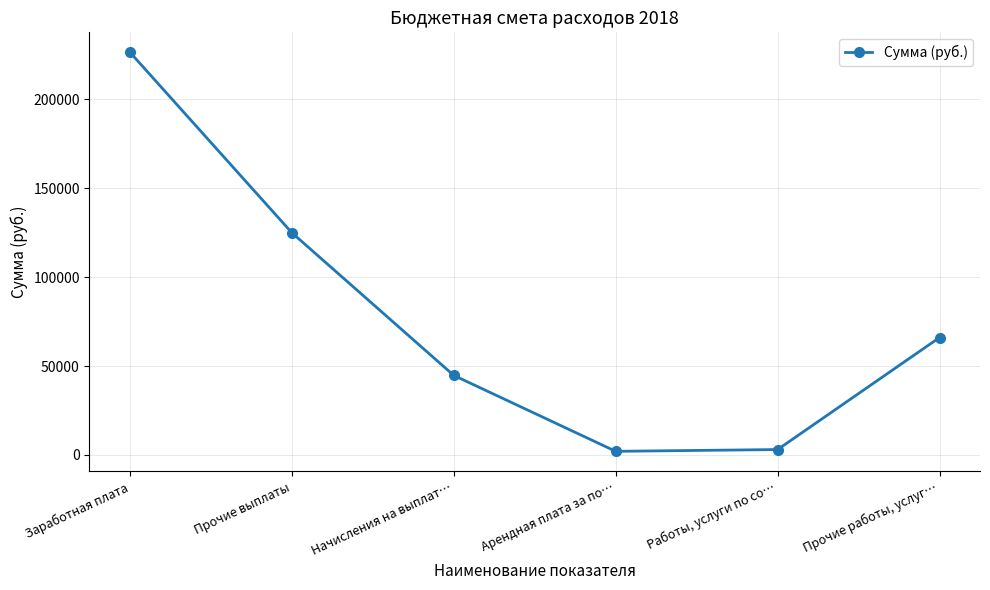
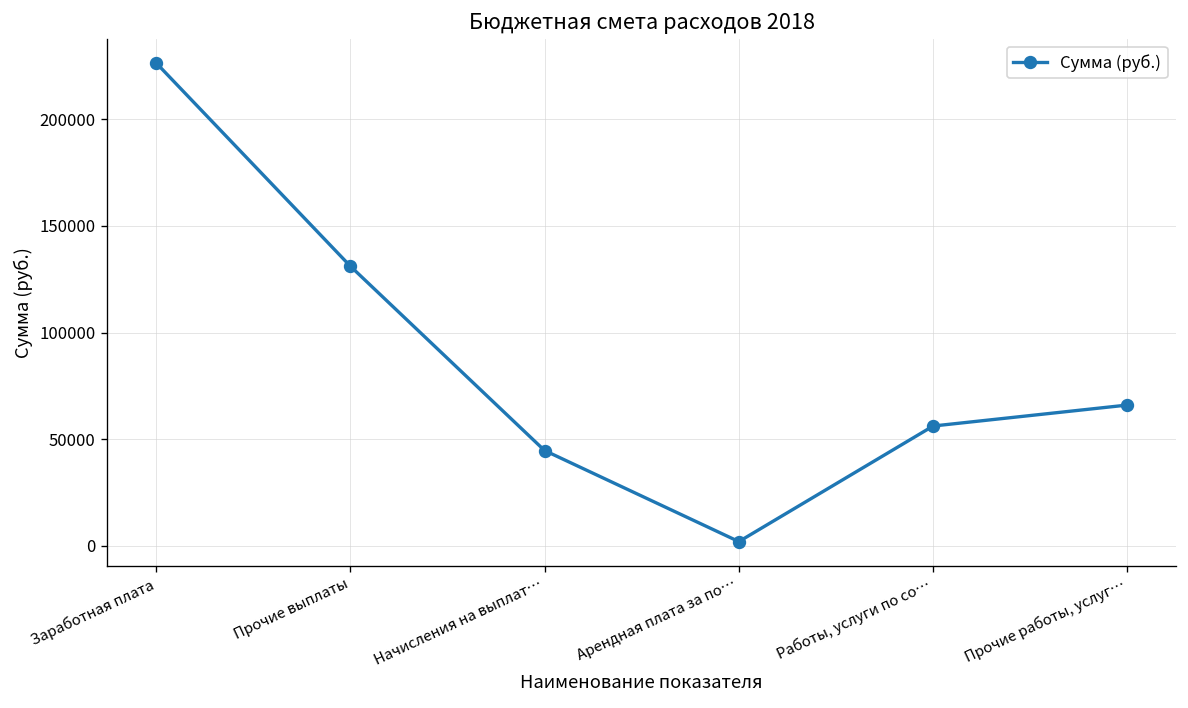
  {
    "Заработная плата": 227000,
-   "Прочие выплаты": 125000,
+   "Прочие выплаты": 131000,
    "Начисления на выплат…": 45000,
    "Арендная плата за по…": 2000,
-   "Работы, услуги по со…": 3000,
+   "Работы, услуги по со…": 56000,
    "Прочие работы, услуг…": 66000
  }
